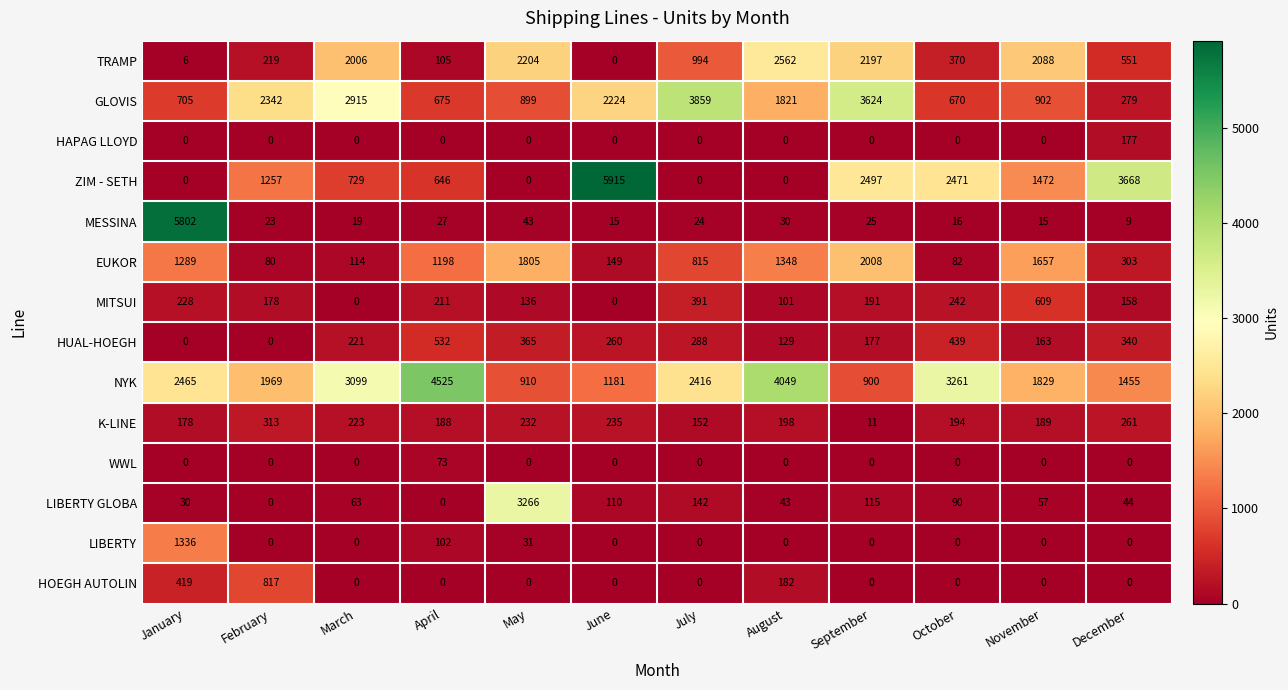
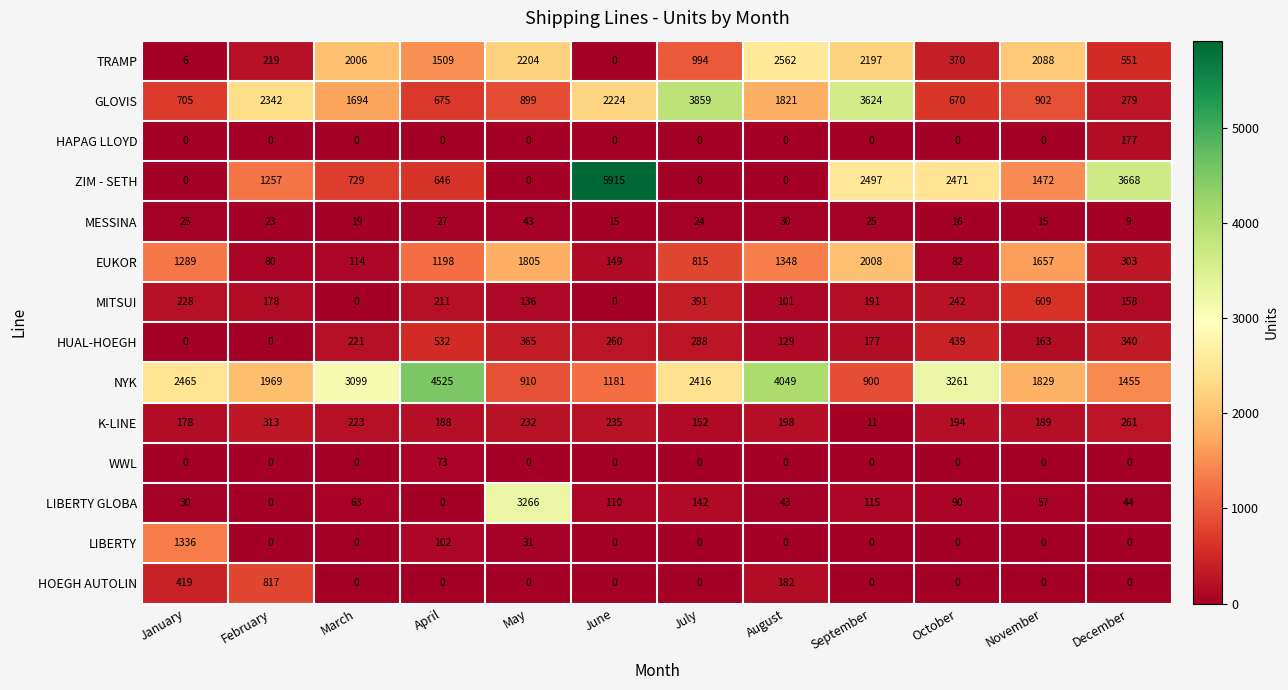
  {
    "TRAMP": {
      "January": 6,
      "February": 219,
      "March": 2006,
-     "April": 105,
+     "April": 1509,
      "May": 2204,
      "June": 0,
      "July": 994,
      "August": 2562,
      "September": 2197,
      "October": 370,
      "November": 2088,
      "December": 551
    },
    "GLOVIS": {
      "January": 705,
      "February": 2342,
-     "March": 2915,
+     "March": 1694,
      "April": 675,
      "May": 899,
      "June": 2224,
      "July": 3859,
      "August": 1821,
      "September": 3624,
      "October": 670,
      "November": 902,
      "December": 279
    },
    "HAPAG LLOYD": {
      "January": 0,
      "February": 0,
      "March": 0,
      "April": 0,
      "May": 0,
      "June": 0,
      "July": 0,
      "August": 0,
      "September": 0,
      "October": 0,
      "November": 0,
      "December": 177
    },
    "ZIM - SETH": {
      "January": 0,
      "February": 1257,
      "March": 729,
      "April": 646,
      "May": 0,
      "June": 5915,
      "July": 0,
      "August": 0,
      "September": 2497,
      "October": 2471,
      "November": 1472,
      "December": 3668
    },
    "MESSINA": {
-     "January": 5802,
+     "January": 25,
      "February": 23,
      "March": 19,
      "April": 27,
      "May": 43,
      "June": 15,
      "July": 24,
      "August": 30,
      "September": 25,
      "October": 16,
      "November": 15,
      "December": 9
    },
    "EUKOR": {
      "January": 1289,
      "February": 80,
      "March": 114,
      "April": 1198,
      "May": 1805,
      "June": 149,
      "July": 815,
      "August": 1348,
      "September": 2008,
      "October": 82,
      "November": 1657,
      "December": 303
    },
    "MITSUI": {
      "January": 228,
      "February": 178,
      "March": 0,
      "April": 211,
      "May": 136,
      "June": 0,
      "July": 391,
      "August": 101,
      "September": 191,
      "October": 242,
      "November": 609,
      "December": 158
    },
    "HUAL-HOEGH": {
      "January": 0,
      "February": 0,
      "March": 221,
      "April": 532,
      "May": 365,
      "June": 260,
      "July": 288,
      "August": 129,
      "September": 177,
      "October": 439,
      "November": 163,
      "December": 340
    },
    "NYK": {
      "January": 2465,
      "February": 1969,
      "March": 3099,
      "April": 4525,
      "May": 910,
      "June": 1181,
      "July": 2416,
      "August": 4049,
      "September": 900,
      "October": 3261,
      "November": 1829,
      "December": 1455
    },
    "K-LINE": {
      "January": 178,
      "February": 313,
      "March": 223,
      "April": 188,
      "May": 232,
      "June": 235,
      "July": 152,
      "August": 198,
      "September": 11,
      "October": 194,
      "November": 189,
      "December": 261
    },
    "WWL": {
      "January": 0,
      "February": 0,
      "March": 0,
      "April": 73,
      "May": 0,
      "June": 0,
      "July": 0,
      "August": 0,
      "September": 0,
      "October": 0,
      "November": 0,
      "December": 0
    },
    "LIBERTY GLOBA": {
      "January": 30,
      "February": 0,
      "March": 63,
      "April": 0,
      "May": 3266,
      "June": 110,
      "July": 142,
      "August": 43,
      "September": 115,
      "October": 90,
      "November": 57,
      "December": 44
    },
    "LIBERTY": {
      "January": 1336,
      "February": 0,
      "March": 0,
      "April": 102,
      "May": 31,
      "June": 0,
      "July": 0,
      "August": 0,
      "September": 0,
      "October": 0,
      "November": 0,
      "December": 0
    },
    "HOEGH AUTOLIN": {
      "January": 419,
      "February": 817,
      "March": 0,
      "April": 0,
      "May": 0,
      "June": 0,
      "July": 0,
      "August": 182,
      "September": 0,
      "October": 0,
      "November": 0,
      "December": 0
    }
  }
